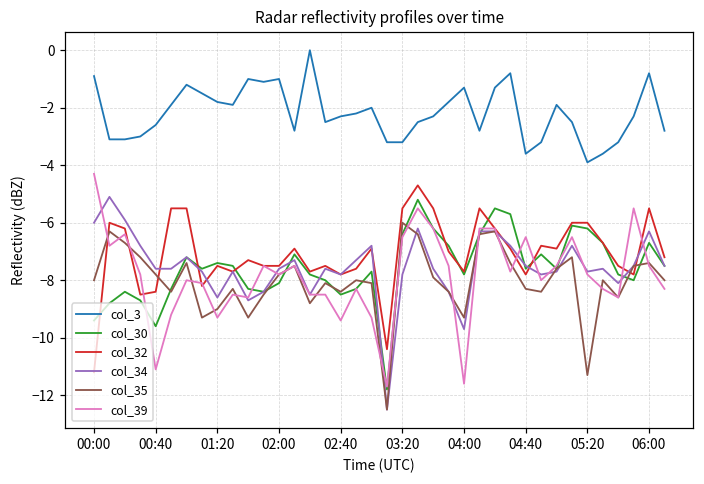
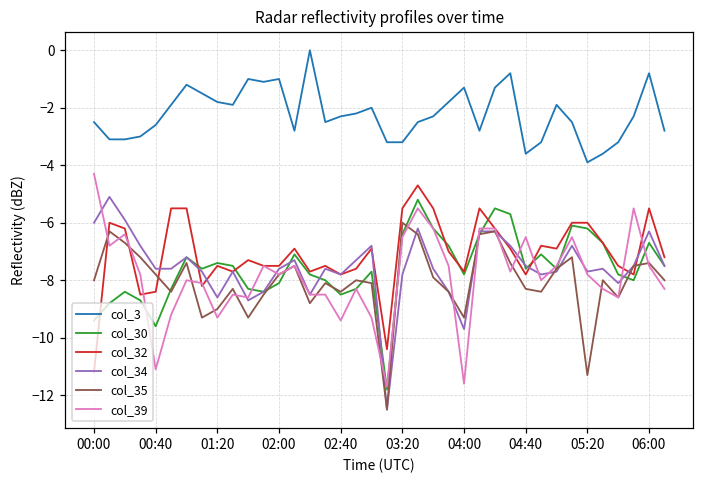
  {
    "col_3": {
-     "00:00": -0.9,
+     "00:00": -2.5,
      "00:40": -2.6,
      "01:20": -1.8,
      "02:00": -1.0,
      "02:40": -2.3,
      "03:20": -3.2,
      "04:00": -1.3,
      "04:40": -3.6,
      "05:20": -3.9,
      "06:00": -0.8
    },
    "col_30": {
      "00:40": -9.6,
      "01:20": -7.4,
      "02:00": -8.1,
      "02:40": -8.5,
      "03:20": -6.4,
      "04:00": -7.8,
      "04:40": -7.6,
      "05:20": -6.2,
      "06:00": -6.7
    },
    "col_32": {
      "00:40": -8.4,
      "01:20": -7.5,
      "02:00": -7.5,
      "03:20": -5.5,
      "04:00": -7.7,
      "04:40": -7.8,
      "05:20": -6.0,
      "06:00": -5.5
    },
    "col_34": {
      "00:00": -6.0,
      "00:40": -7.6,
      "01:20": -8.6,
      "02:00": -7.6,
      "03:20": -7.8,
      "04:00": -9.7,
      "04:40": -7.5,
      "05:20": -7.7,
      "06:00": -6.3
    },
    "col_35": {
      "00:00": -8.0,
      "00:40": -7.8,
      "01:20": -9.0,
      "02:40": -8.4,
      "03:20": -6.0,
      "04:00": -9.3,
      "04:40": -8.3,
      "05:20": -11.3,
      "06:00": -7.4
    },
    "col_39": {
      "00:00": -4.3,
      "00:40": -11.1,
      "01:20": -9.3,
      "02:40": -9.4,
      "03:20": -6.5,
      "04:00": -11.6,
      "04:40": -6.5,
      "05:20": -7.8,
      "06:00": -7.5
    }
  }
